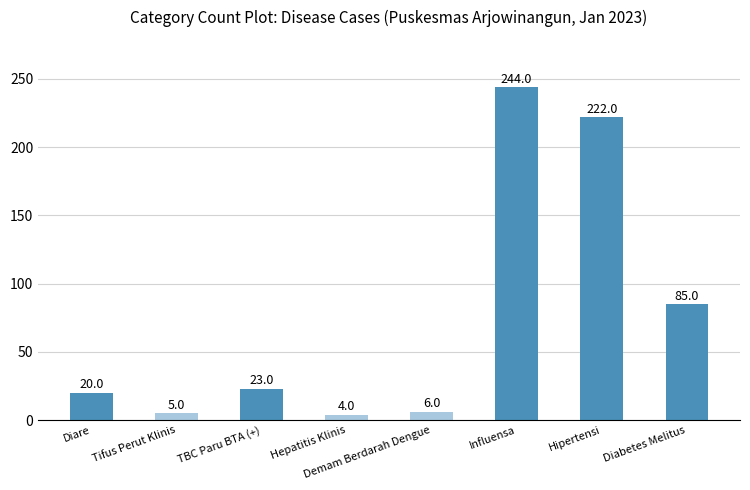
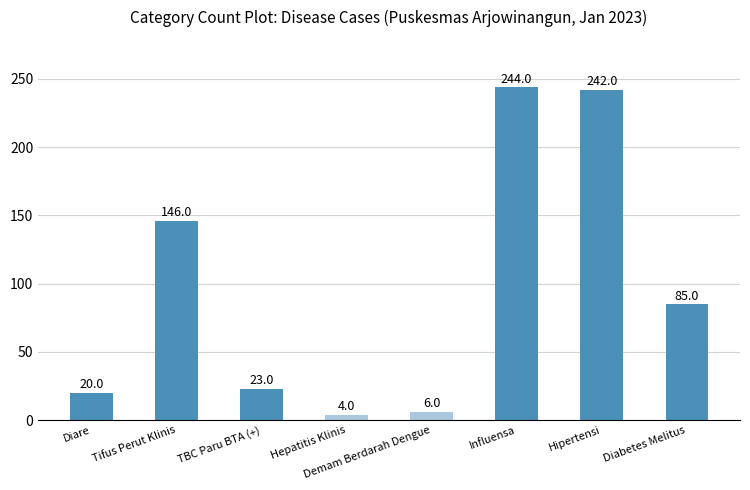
  {
    "Diare": 20.0,
-   "Tifus Perut Klinis": 5.0,
+   "Tifus Perut Klinis": 146.0,
    "TBC Paru BTA (+)": 23.0,
    "Hepatitis Klinis": 4.0,
    "Demam Berdarah Dengue": 6.0,
    "Influensa": 244.0,
-   "Hipertensi": 222.0,
+   "Hipertensi": 242.0,
    "Diabetes Melitus": 85.0
  }
